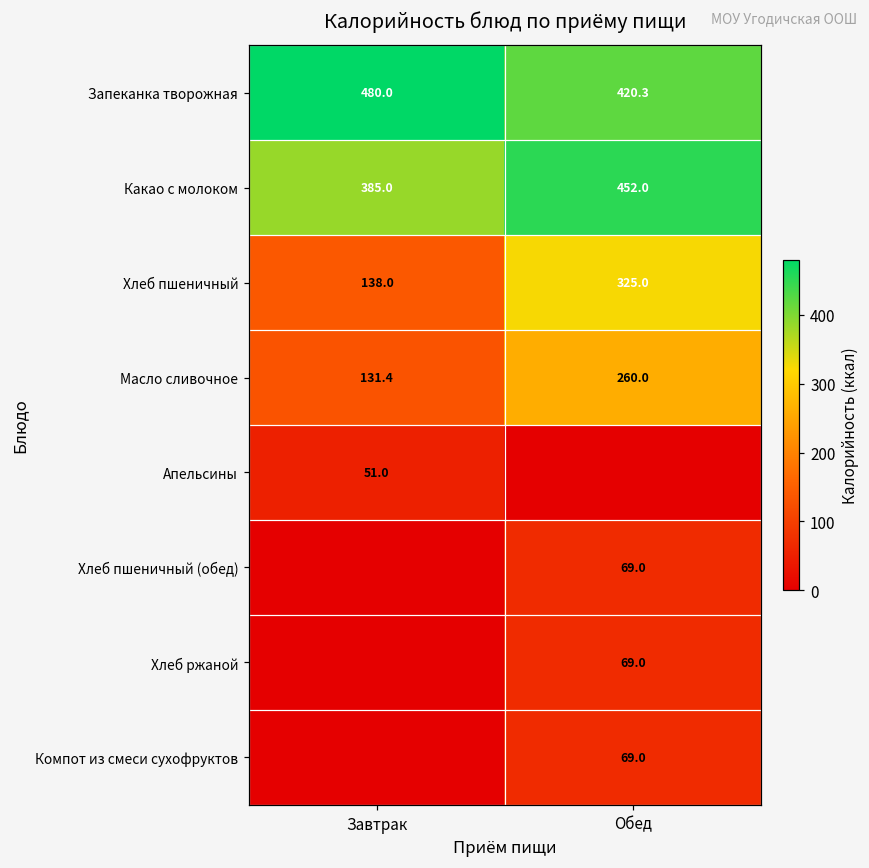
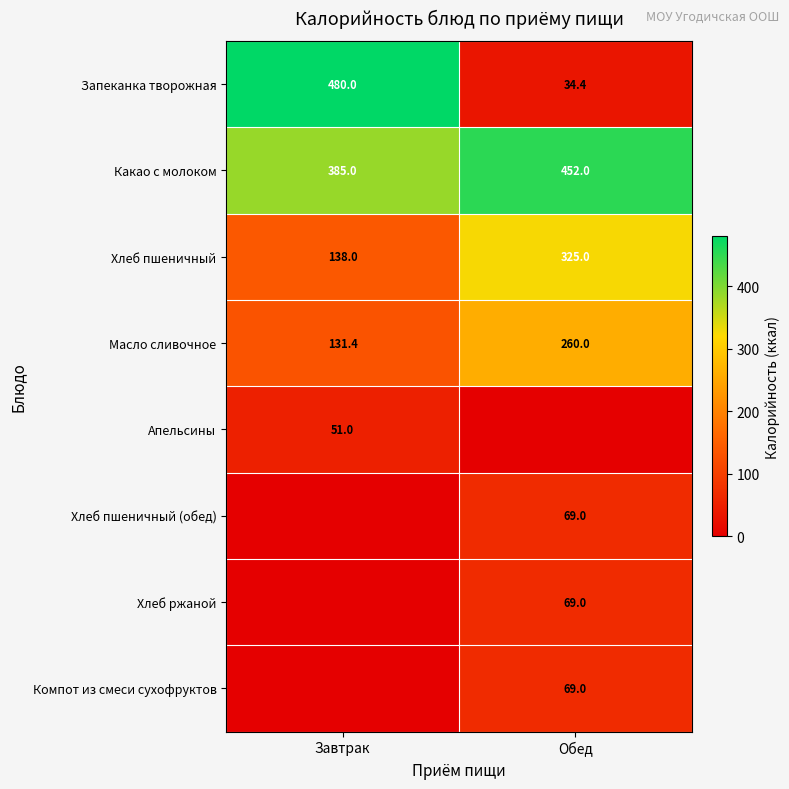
  {
    "Запеканка творожная": {
      "Завтрак": 480.0,
-     "Обед": 420.3
+     "Обед": 34.4
    },
    "Какао с молоком": {
      "Завтрак": 385.0,
      "Обед": 452.0
    },
    "Хлеб пшеничный": {
      "Завтрак": 138.0,
      "Обед": 325.0
    },
    "Масло сливочное": {
      "Завтрак": 131.4,
      "Обед": 260.0
    },
    "Апельсины": {
      "Завтрак": 51.0
    },
    "Хлеб пшеничный (обед)": {
      "Обед": 69.0
    },
    "Хлеб ржаной": {
      "Обед": 69.0
    },
    "Компот из смеси сухофруктов": {
      "Обед": 69.0
    }
  }
